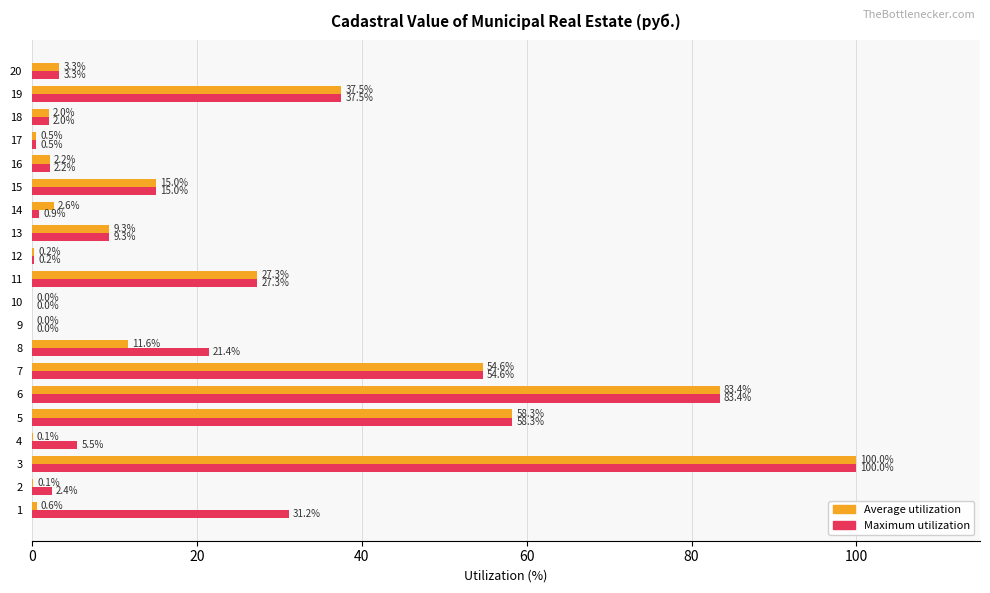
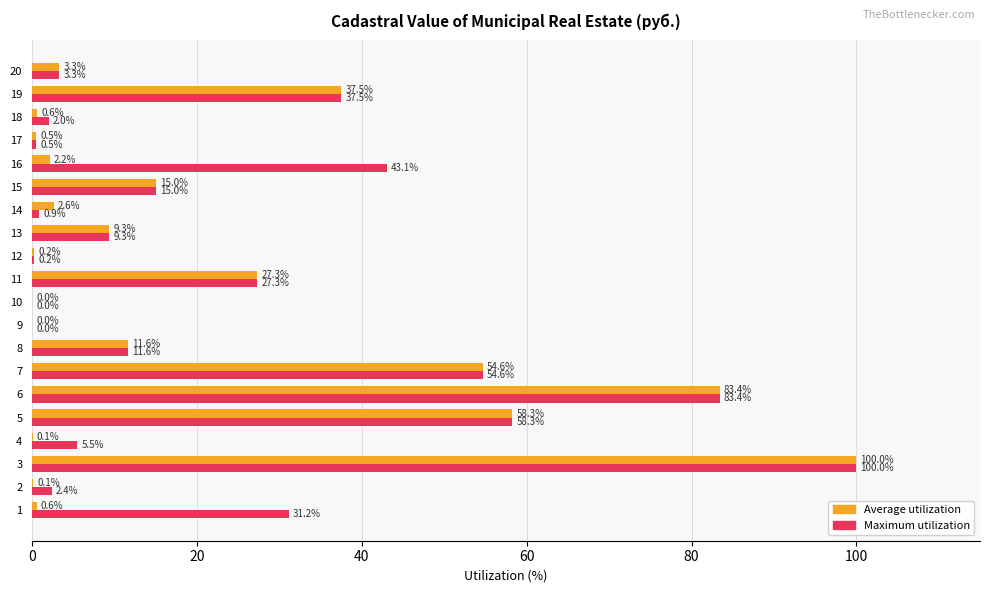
  {
    "Average utilization": {
-     "18": "2.0%",
+     "18": "0.6%",
      "16": "2.2%",
      "14": "2.6%",
      "4": "0.1%",
      "2": "0.1%",
      "1": "0.6%"
    },
    "Maximum utilization": {
      "18": "2.0%",
-     "16": "2.2%",
+     "16": "43.1%",
      "14": "0.9%",
-     "8": "21.4%",
+     "8": "11.6%",
      "4": "5.5%",
      "2": "2.4%",
      "1": "31.2%"
    }
  }
